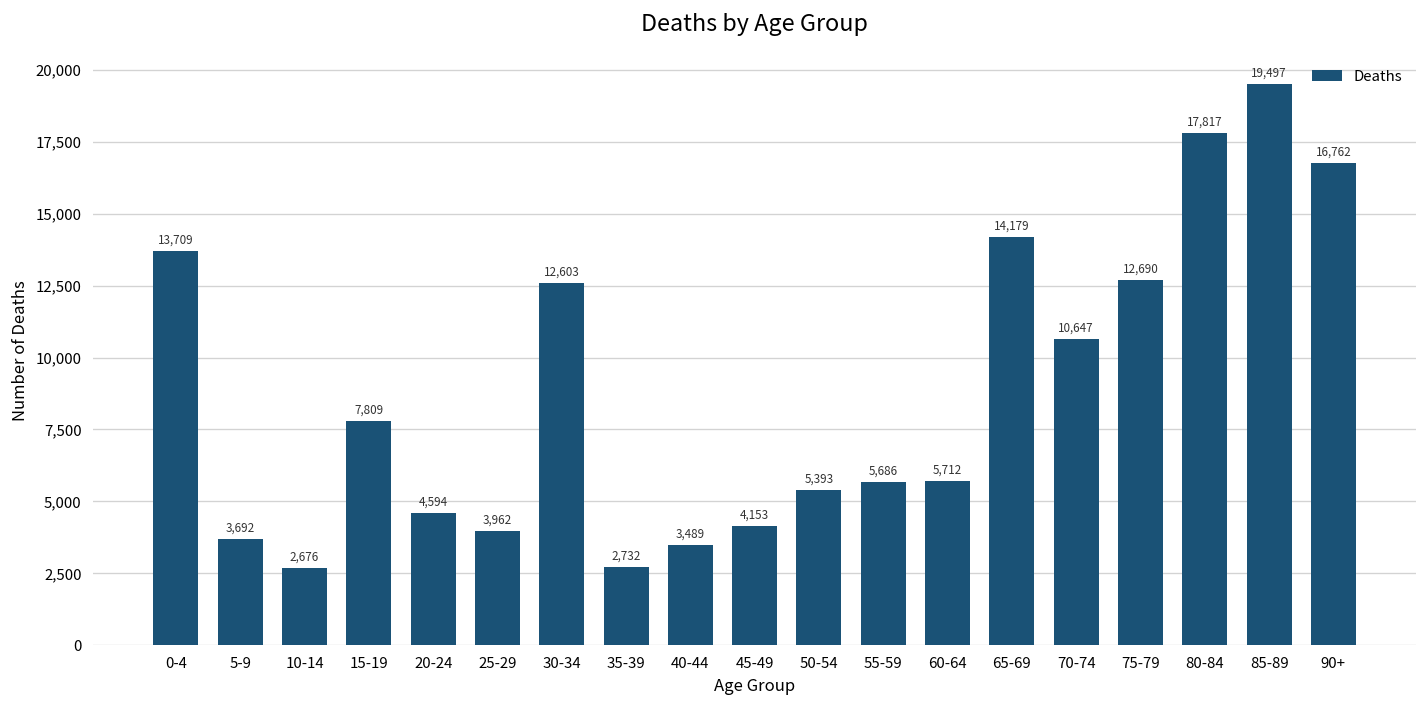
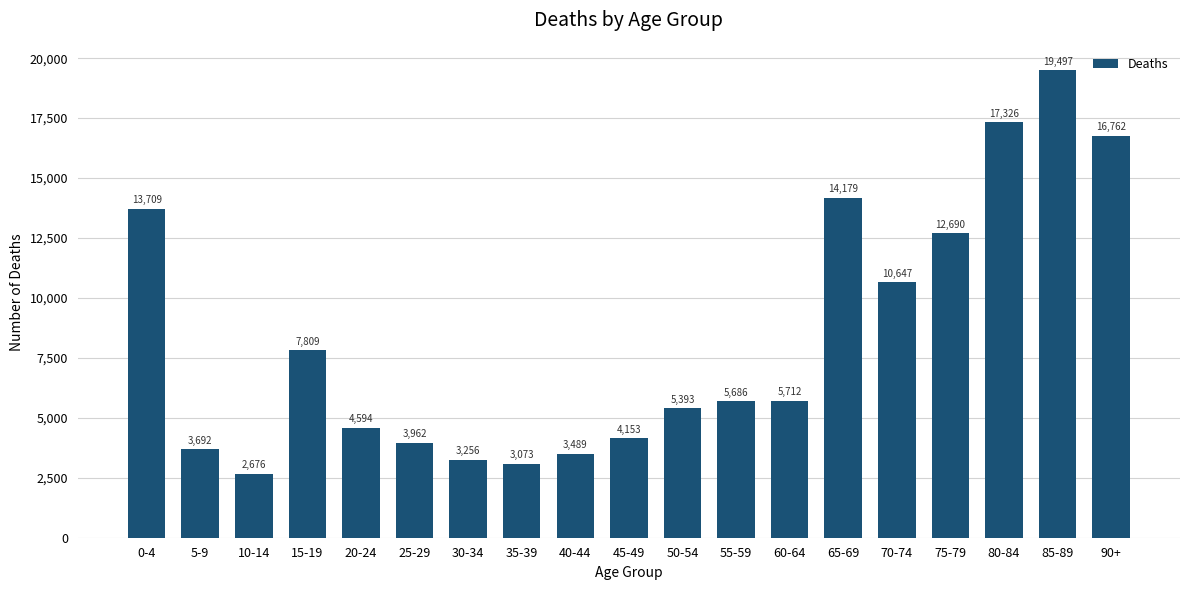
  {
    "0-4": "13,709",
    "5-9": "3,692",
    "10-14": "2,676",
    "15-19": "7,809",
    "20-24": "4,594",
    "25-29": "3,962",
-   "30-34": "12,603",
-   "35-39": "2,732",
+   "30-34": "3,256",
+   "35-39": "3,073",
    "40-44": "3,489",
    "45-49": "4,153",
    "50-54": "5,393",
    "55-59": "5,686",
    "60-64": "5,712",
    "65-69": "14,179",
    "70-74": "10,647",
    "75-79": "12,690",
-   "80-84": "17,817",
+   "80-84": "17,326",
    "85-89": "19,497",
    "90+": "16,762"
  }
